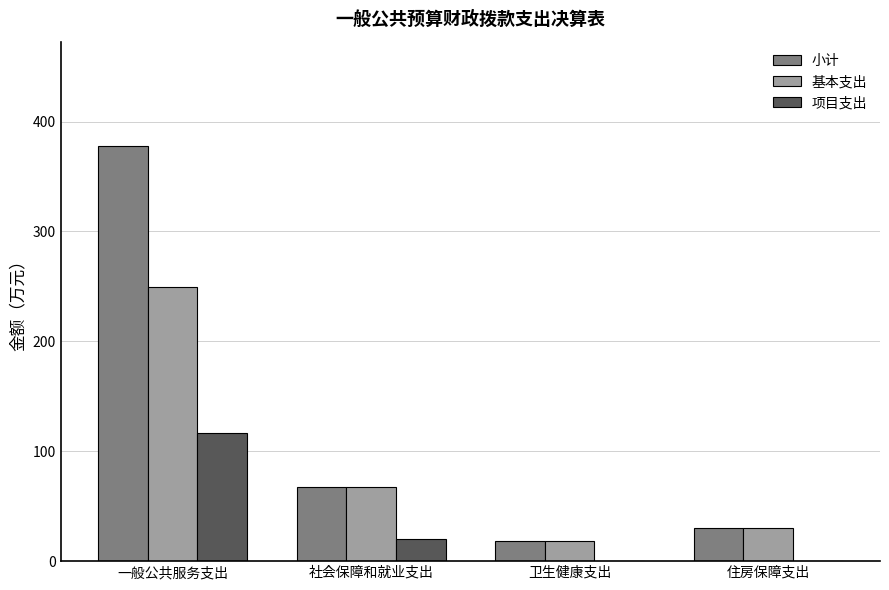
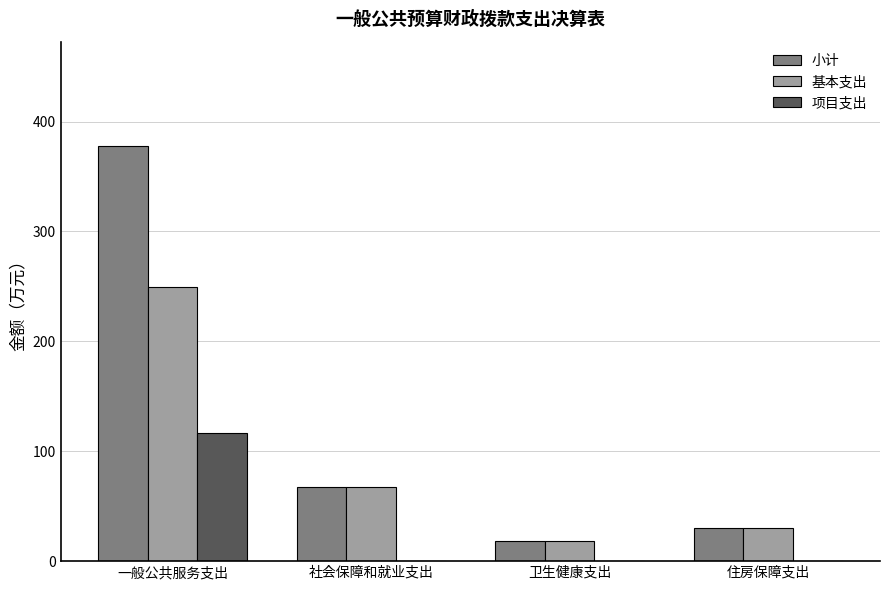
  {
    "项目支出": {
      "一般公共服务支出": 116,
-     "社会保障和就业支出": 20,
+     "社会保障和就业支出": 0,
      "卫生健康支出": 0,
      "住房保障支出": 0
    }
  }
